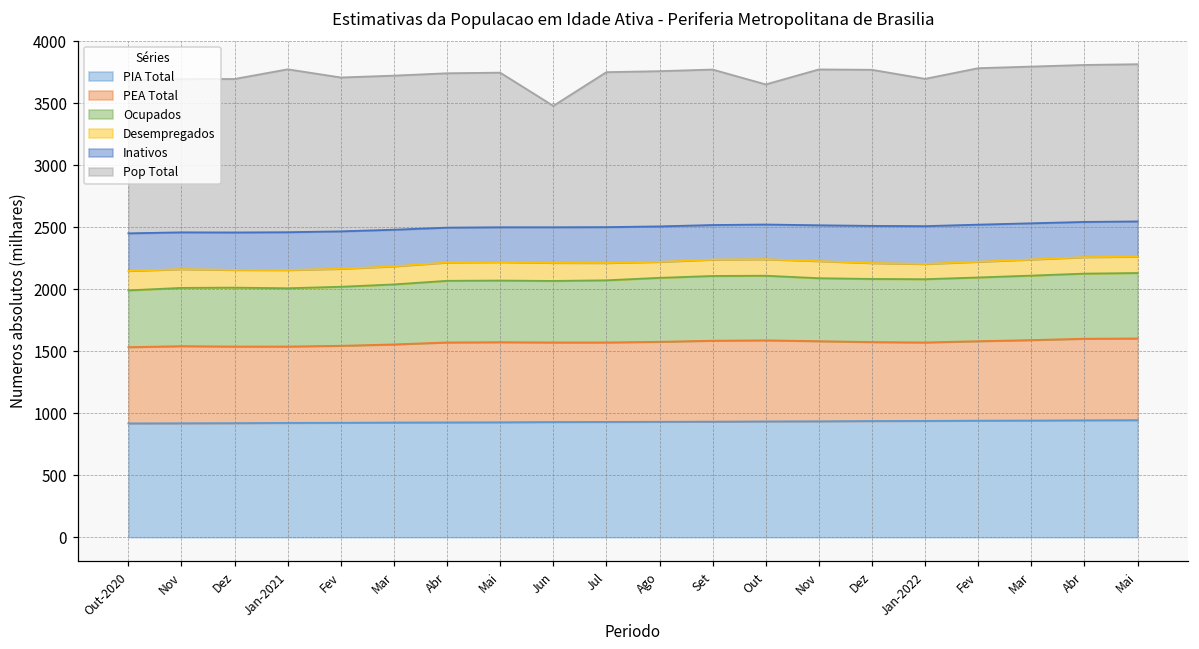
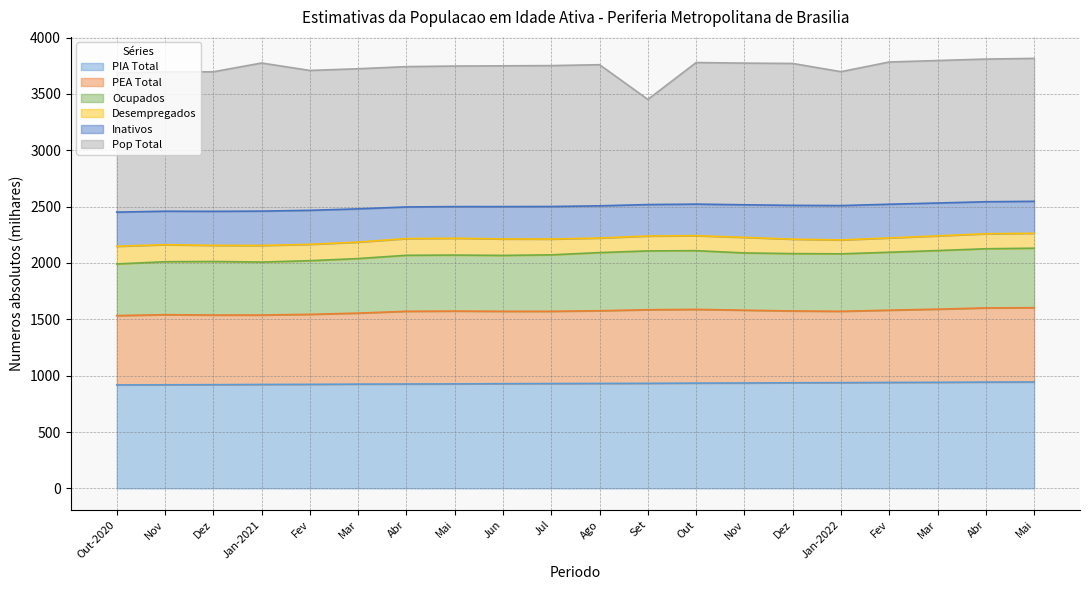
  {
    "Ocupados": {
      "Out-2020": 460,
      "Jan-2021": 470,
      "Jun": 500,
      "Jul": 500,
      "Ago": 520,
      "Set": 520,
      "Out": 520,
      "Jan-2022": 510
    },
    "Pop Total": {
      "Jan-2021": 1310,
-     "Jun": 980,
+     "Jun": 1250,
      "Jul": 1250,
      "Ago": 1250,
-     "Set": 1250,
-     "Out": 1130,
+     "Set": 930,
+     "Out": 1260,
      "Jan-2022": 1190
    }
  }
